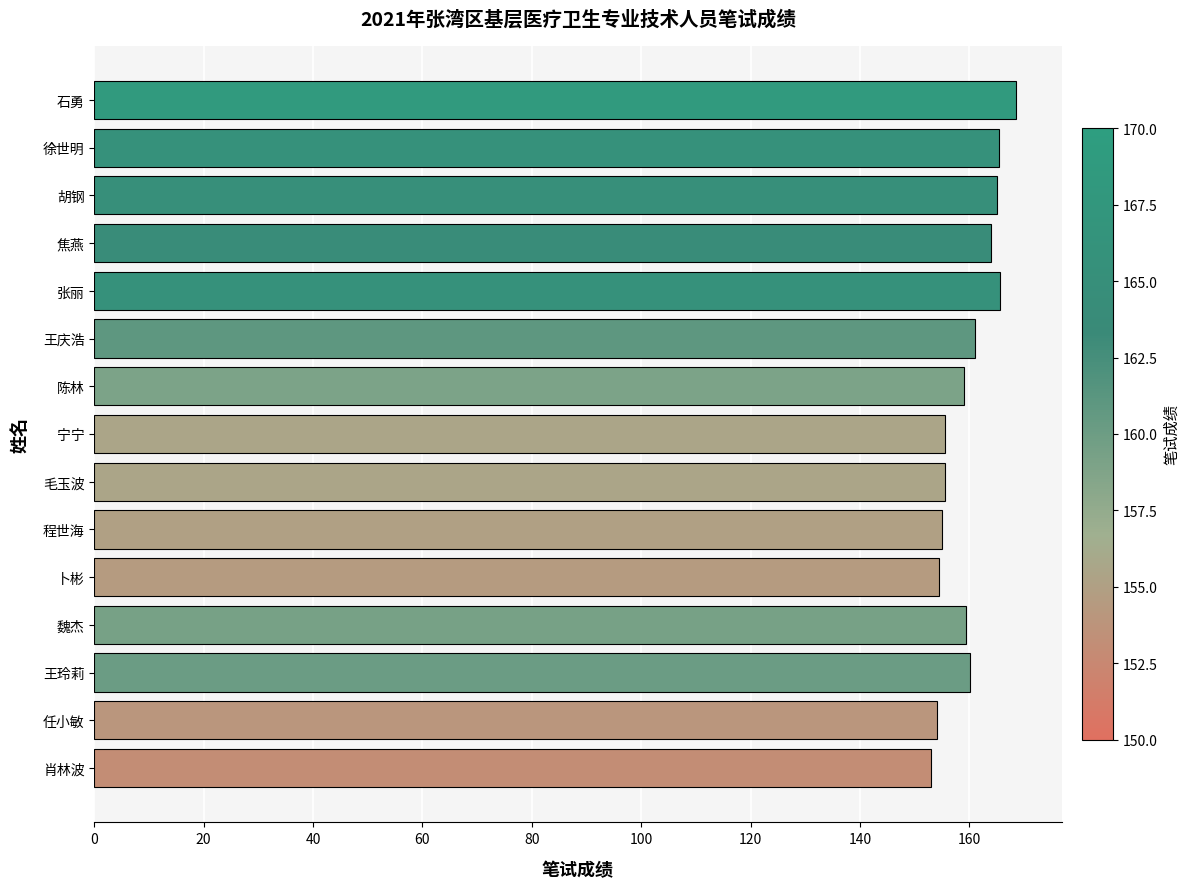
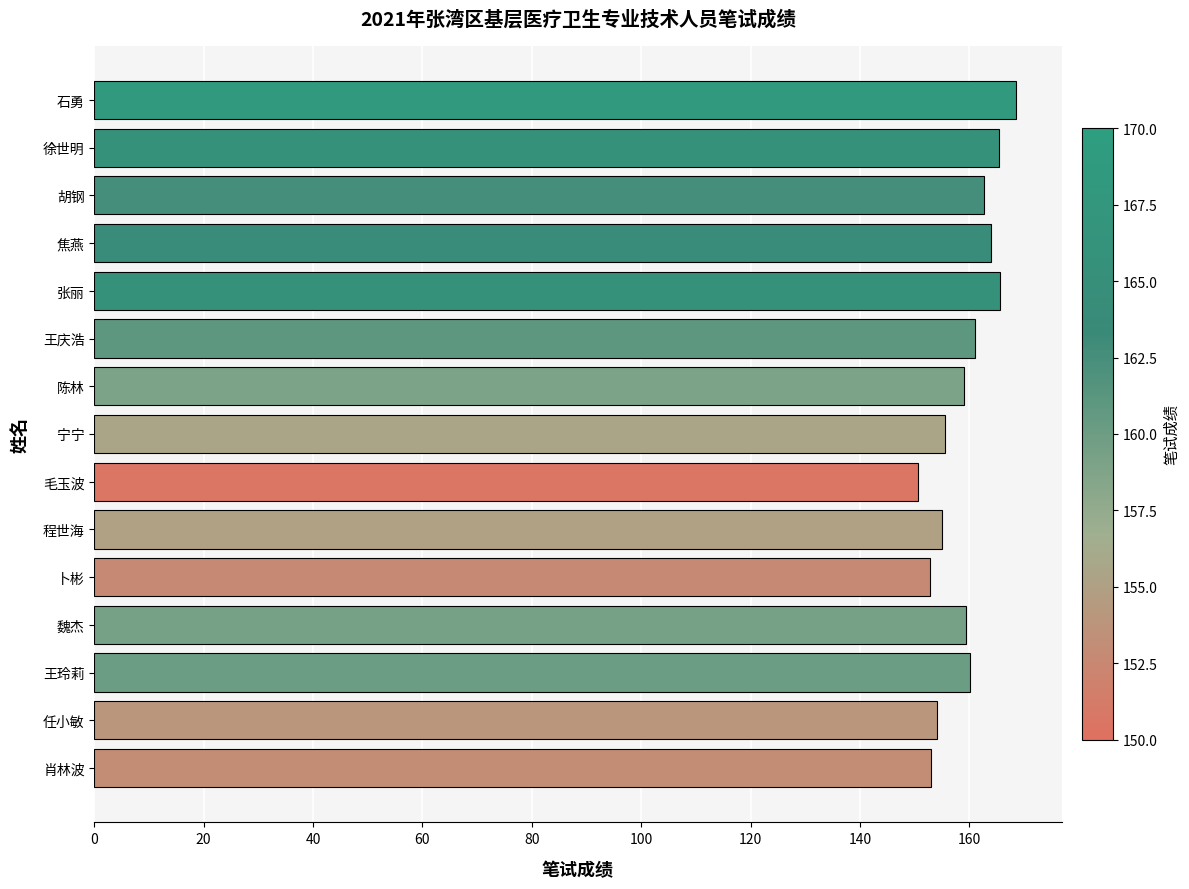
  {
    "石勇": 169,
    "徐世明": 166,
-   "胡钢": 165,
+   "胡钢": 163,
    "焦燕": 164,
    "张丽": 166,
    "王庆浩": 161,
    "陈林": 159,
    "宁宁": 156,
-   "毛玉波": 156,
+   "毛玉波": 151,
    "程世海": 155,
-   "卜彬": 155,
+   "卜彬": 153,
    "魏杰": 159,
    "王玲莉": 160,
    "任小敏": 154,
    "肖林波": 153
  }
